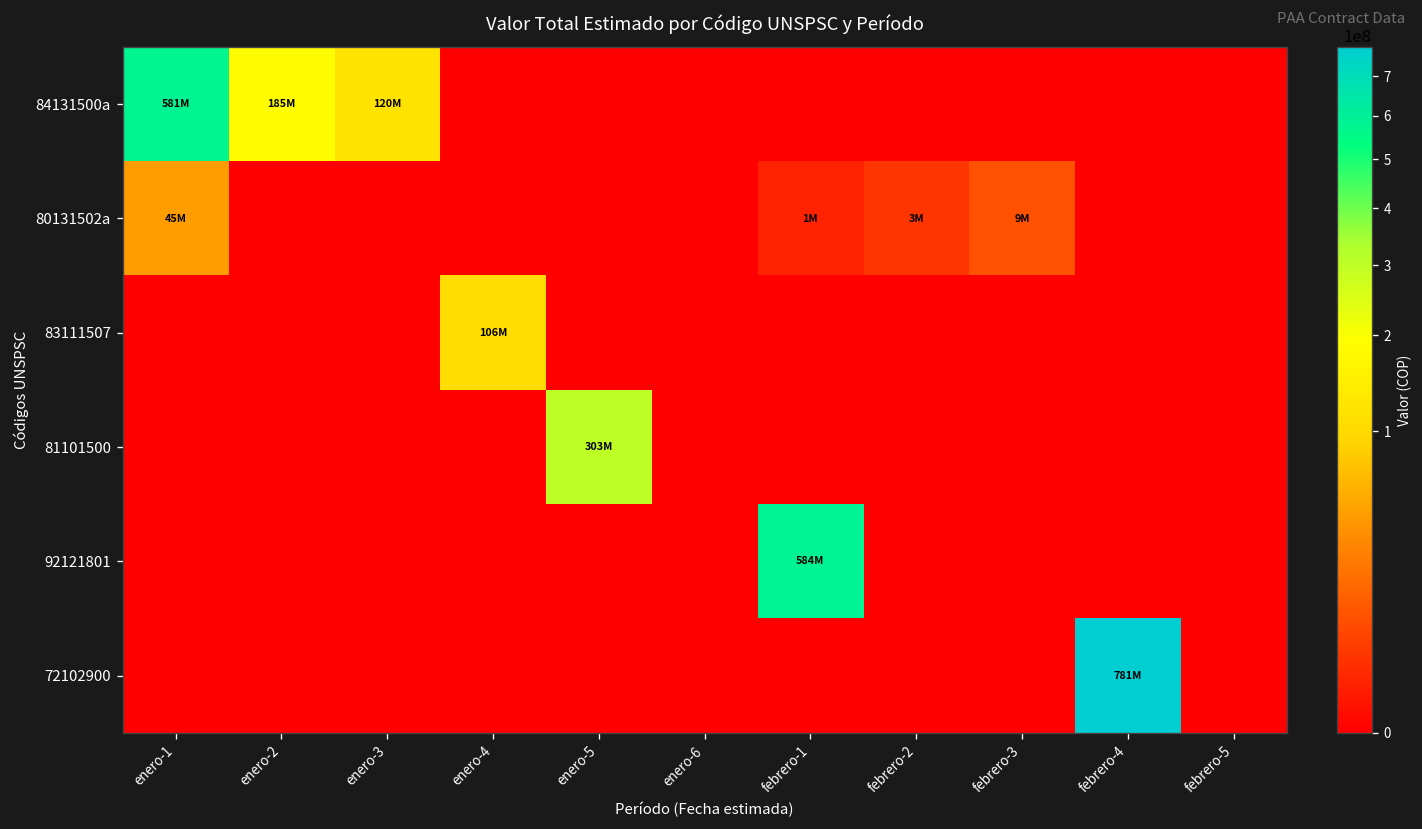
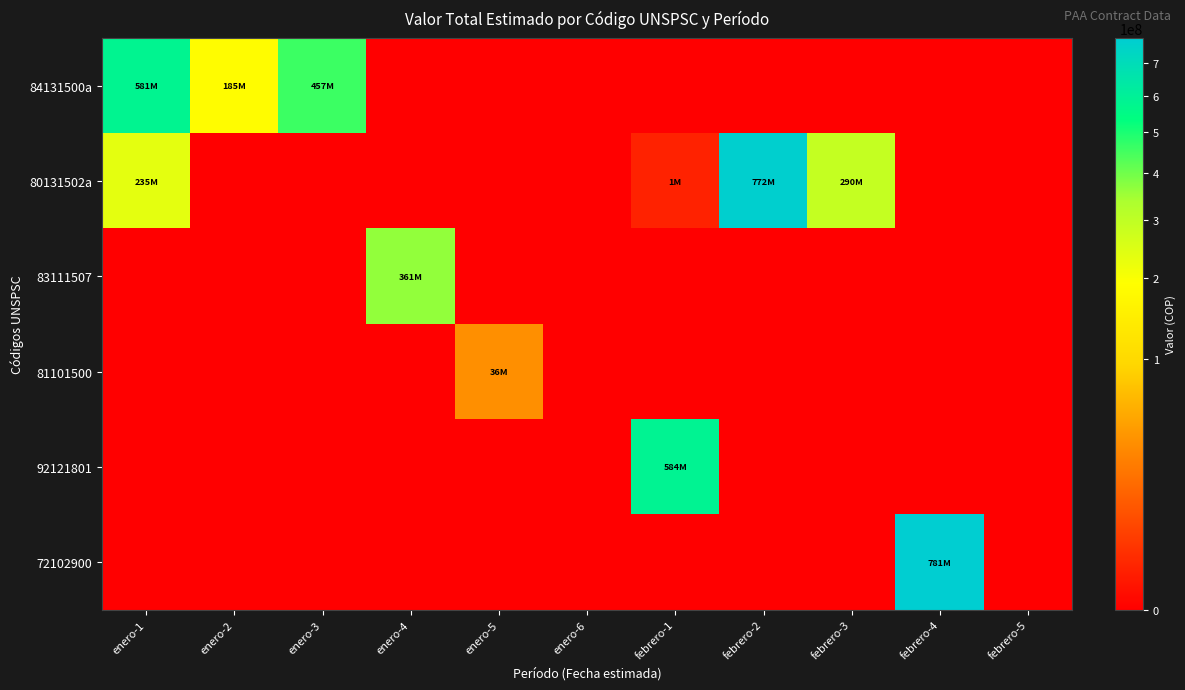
  {
    "84131500a": {
      "enero-1": "581M",
      "enero-2": "185M",
-     "enero-3": "120M"
+     "enero-3": "457M"
    },
    "80131502a": {
-     "enero-1": "45M",
+     "enero-1": "235M",
      "febrero-1": "1M",
-     "febrero-2": "3M",
-     "febrero-3": "9M"
+     "febrero-2": "772M",
+     "febrero-3": "290M"
    },
    "83111507": {
-     "enero-4": "106M"
+     "enero-4": "361M"
    },
    "81101500": {
-     "enero-5": "303M"
+     "enero-5": "36M"
    },
    "92121801": {
      "febrero-1": "584M"
    },
    "72102900": {
      "febrero-4": "781M"
    }
  }
